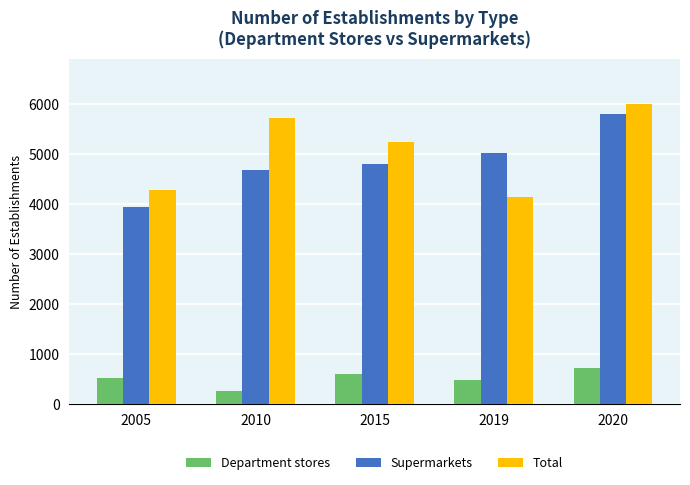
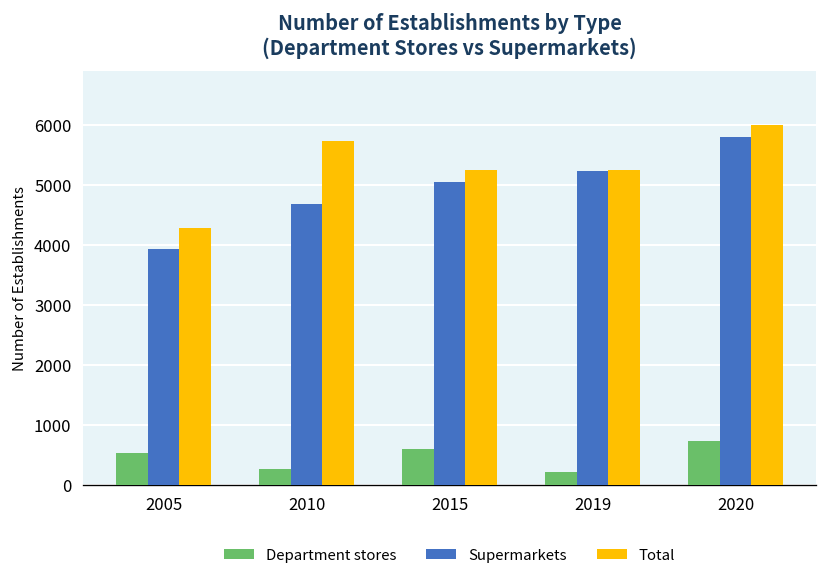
  {
    "Department stores": {
      "2005": 500,
      "2010": 300,
      "2015": 600,
-     "2019": 500,
+     "2019": 200,
      "2020": 700
    },
    "Supermarkets": {
      "2005": 3900,
      "2010": 4700,
-     "2015": 4800,
-     "2019": 5000,
+     "2015": 5100,
+     "2019": 5200,
      "2020": 5800
    },
    "Total": {
      "2005": 4300,
      "2010": 5700,
      "2015": 5300,
-     "2019": 4200,
+     "2019": 5200,
      "2020": 6000
    }
  }
